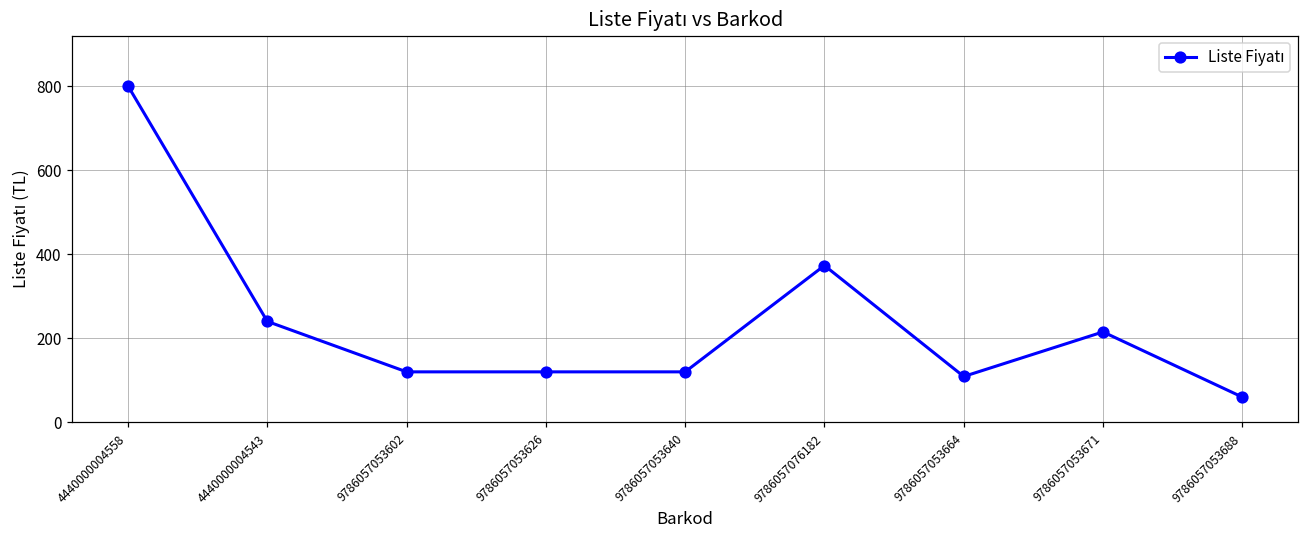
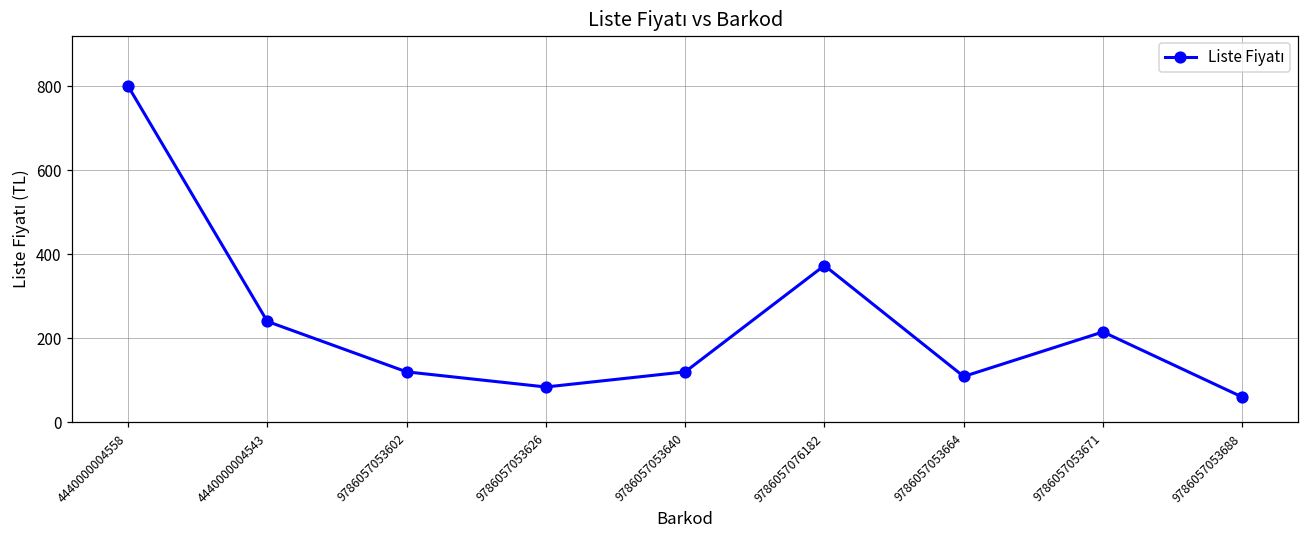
  {
    "4440000004558": 800,
    "4440000004543": 240,
    "9786057053602": 120,
-   "9786057053626": 120,
+   "9786057053626": 80,
    "9786057053640": 120,
    "9786057076182": 370,
    "9786057053664": 110,
    "9786057053671": 220,
    "9786057053688": 60
  }
